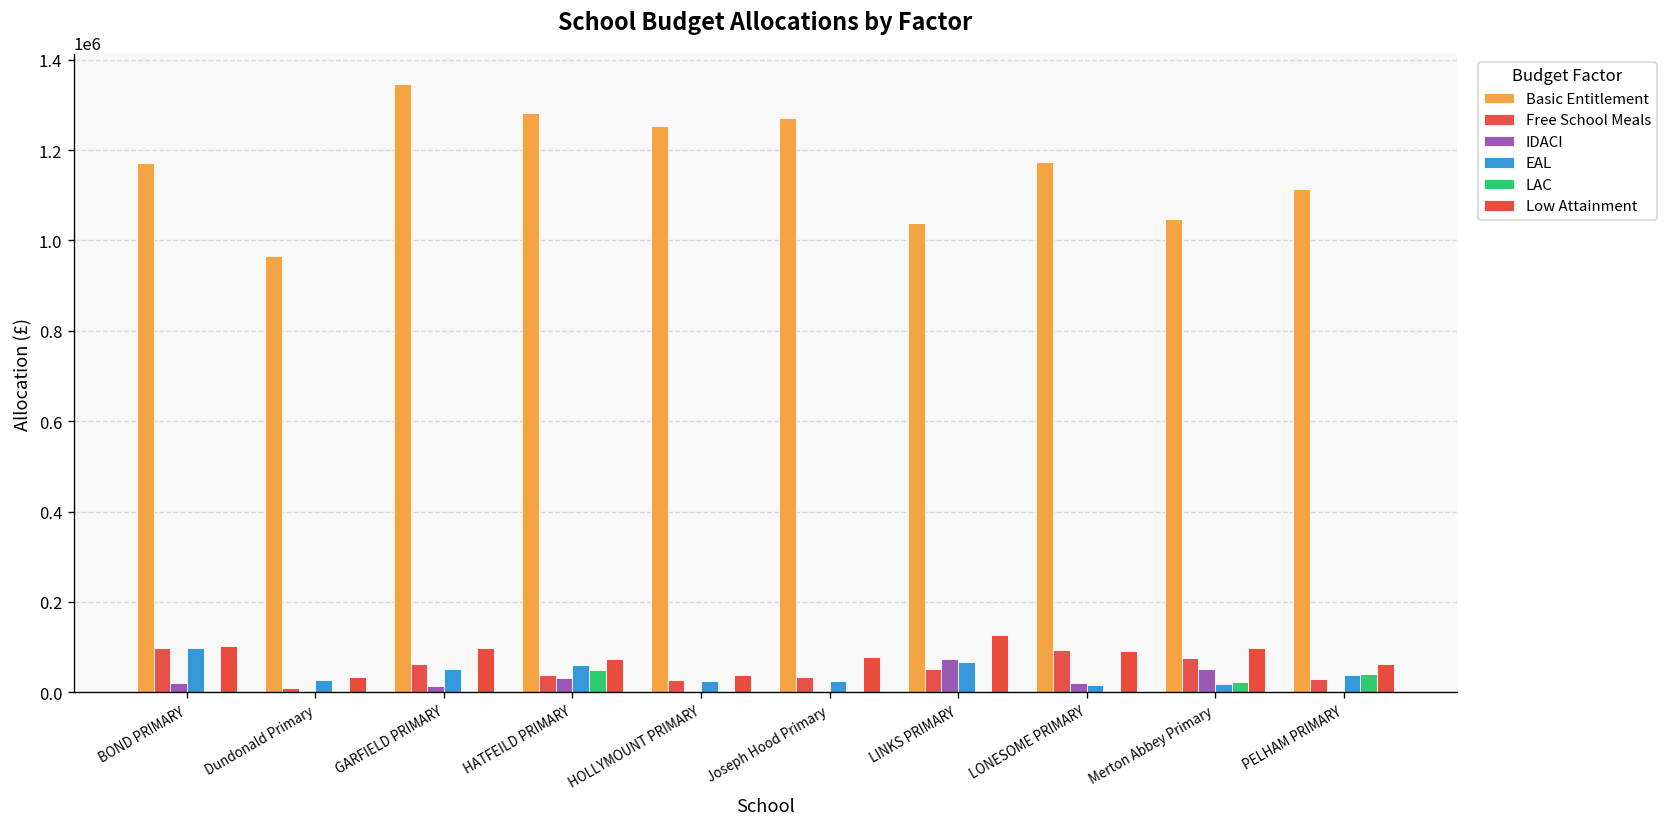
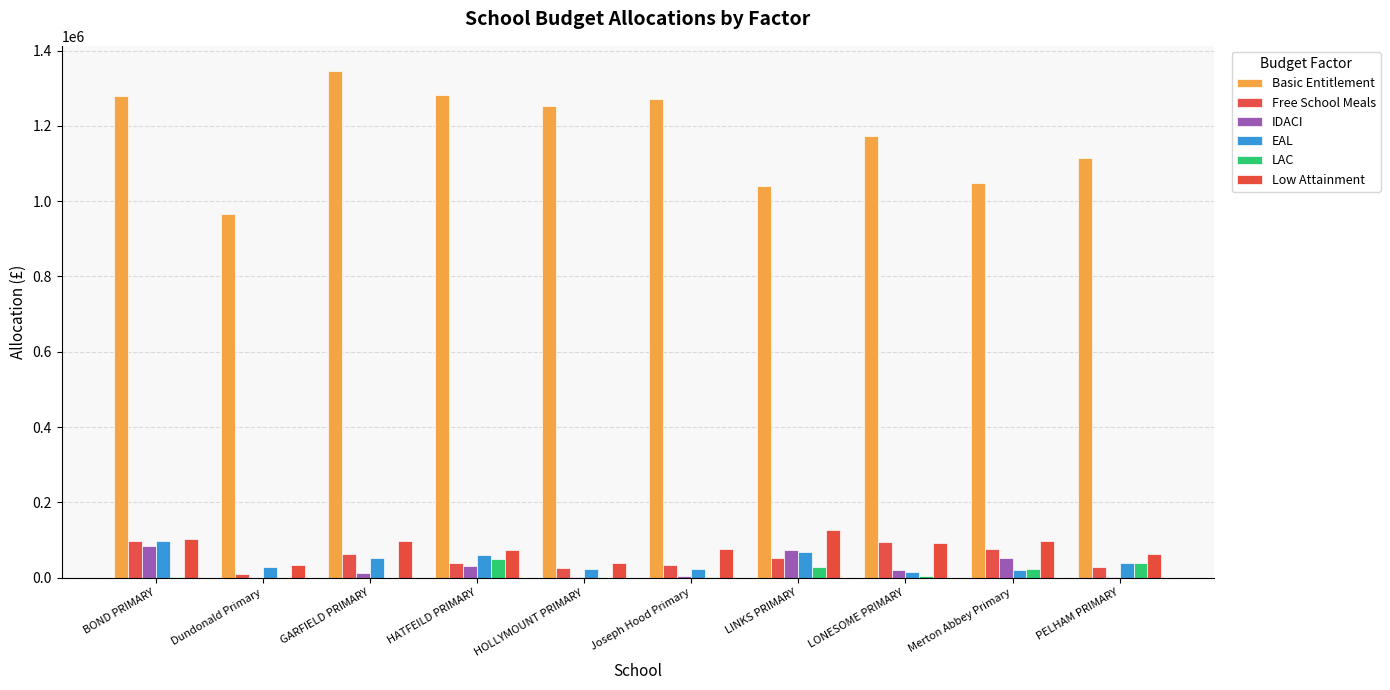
  {
    "Basic Entitlement": {
-     "BOND PRIMARY": 1170000,
+     "BOND PRIMARY": 1280000,
      "Dundonald Primary": 970000,
      "GARFIELD PRIMARY": 1350000,
      "HATFEILD PRIMARY": 1280000,
      "HOLLYMOUNT PRIMARY": 1250000,
      "Joseph Hood Primary": 1270000,
      "LINKS PRIMARY": 1040000,
      "LONESOME PRIMARY": 1170000,
      "Merton Abbey Primary": 1050000,
      "PELHAM PRIMARY": 1110000
    },
    "IDACI": {
-     "BOND PRIMARY": 20000,
+     "BOND PRIMARY": 80000,
      "GARFIELD PRIMARY": 10000,
      "HATFEILD PRIMARY": 30000,
      "LINKS PRIMARY": 70000,
      "LONESOME PRIMARY": 20000,
      "Merton Abbey Primary": 50000
    },
    "EAL": {
      "BOND PRIMARY": 100000,
      "Dundonald Primary": 30000,
      "GARFIELD PRIMARY": 50000,
      "HATFEILD PRIMARY": 60000,
      "HOLLYMOUNT PRIMARY": 20000,
      "Joseph Hood Primary": 20000,
      "LINKS PRIMARY": 70000,
      "LONESOME PRIMARY": 20000,
      "Merton Abbey Primary": 20000,
      "PELHAM PRIMARY": 40000
    },
    "LAC": {
      "Dundonald Primary": 0,
      "GARFIELD PRIMARY": 0,
      "HATFEILD PRIMARY": 50000,
      "HOLLYMOUNT PRIMARY": 0,
-     "LINKS PRIMARY": 0,
+     "LINKS PRIMARY": 30000,
      "Merton Abbey Primary": 20000,
      "PELHAM PRIMARY": 40000
    }
  }
